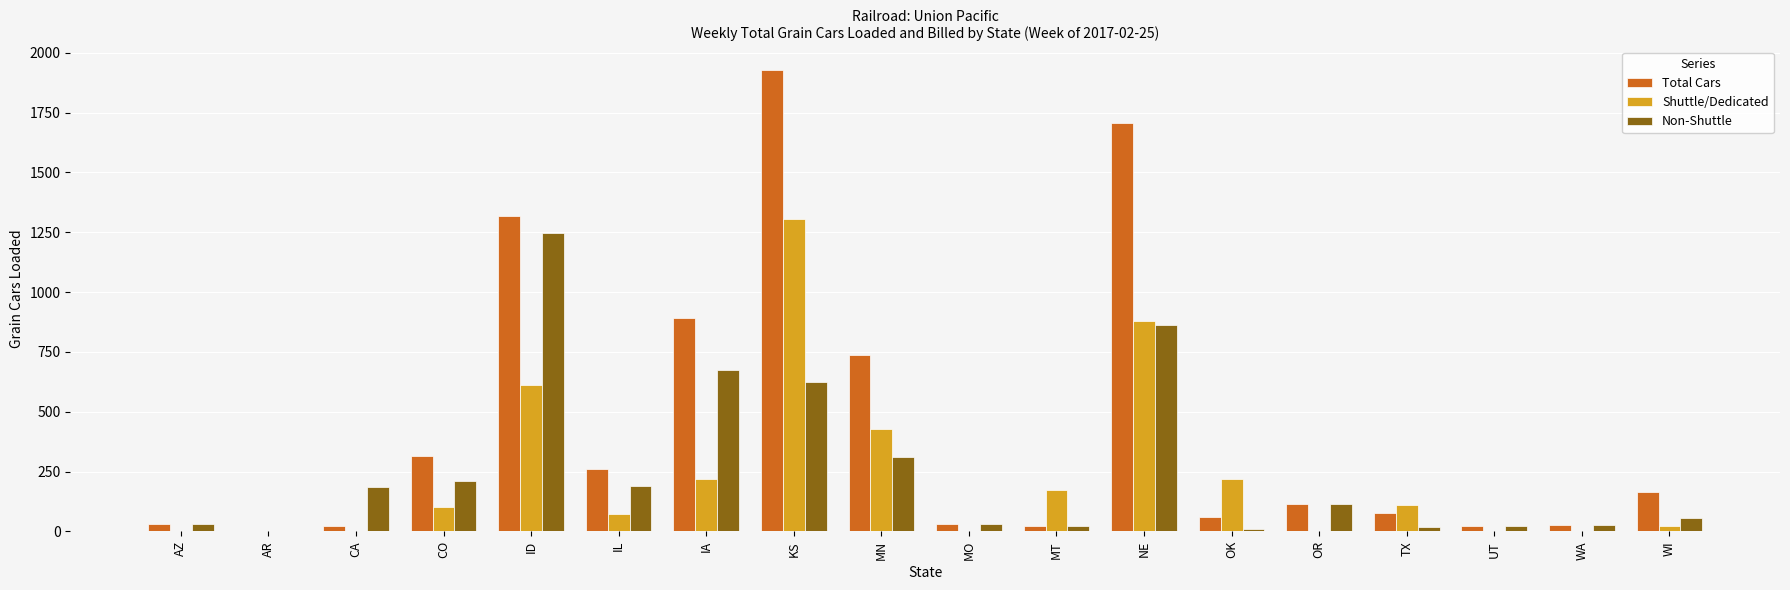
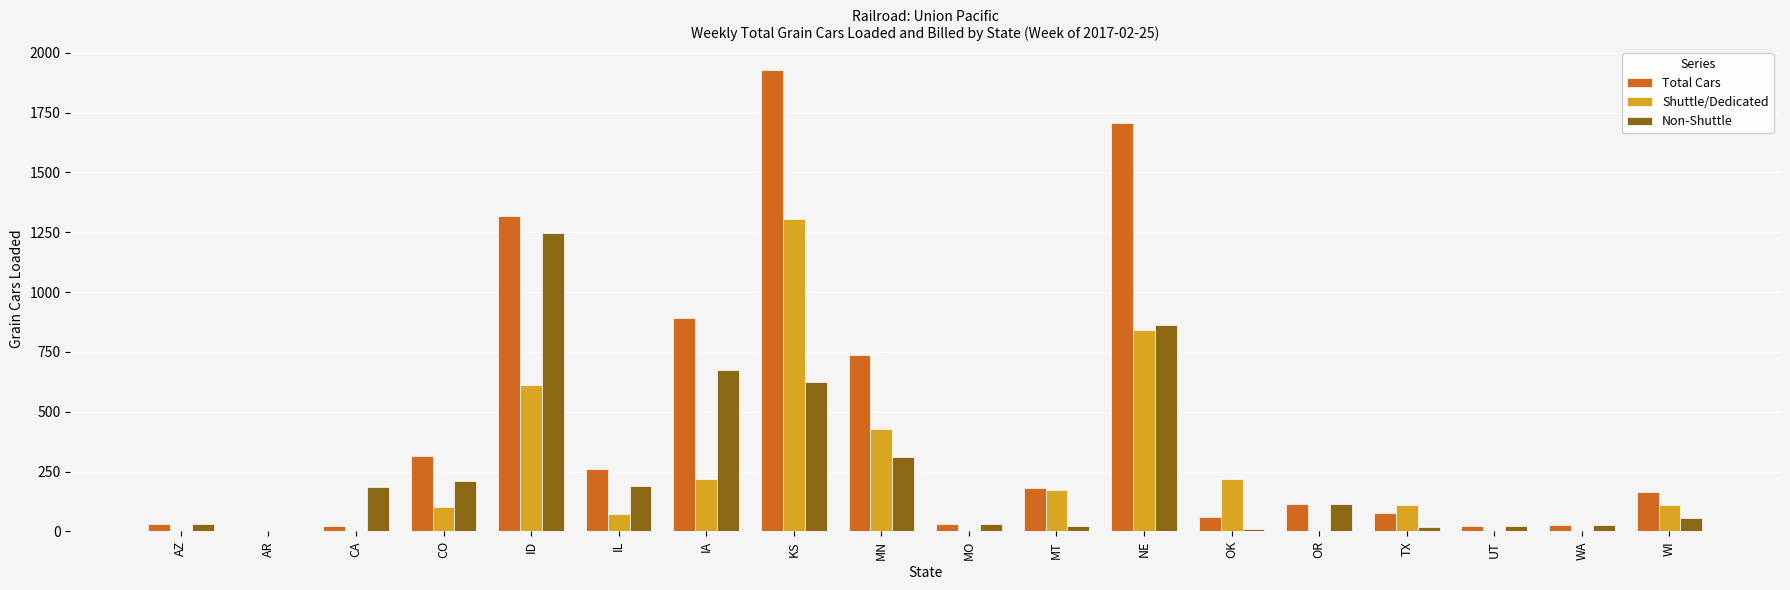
  {
    "Total Cars": {
      "AZ": 30,
      "CA": 20,
      "CO": 320,
      "ID": 1320,
      "IL": 260,
      "IA": 890,
      "KS": 1930,
      "MN": 740,
      "MO": 30,
-     "MT": 20,
+     "MT": 180,
      "NE": 1710,
      "OK": 60,
      "OR": 120,
      "TX": 80,
      "UT": 20,
      "WA": 30,
      "WI": 160
    },
    "Shuttle/Dedicated": {
      "AZ": 0,
      "AR": 0,
      "CA": 0,
      "CO": 100,
      "ID": 610,
      "IL": 70,
      "IA": 220,
      "KS": 1310,
      "MN": 430,
      "MO": 0,
      "MT": 170,
-     "NE": 880,
+     "NE": 840,
      "OK": 220,
      "OR": 0,
      "TX": 110,
      "UT": 0,
      "WA": 0,
-     "WI": 20
+     "WI": 110
    },
    "Non-Shuttle": {
      "AZ": 30,
      "CA": 190,
      "CO": 210,
      "ID": 1250,
      "IL": 190,
      "IA": 670,
      "KS": 620,
      "MN": 310,
      "MO": 30,
      "MT": 20,
      "NE": 860,
      "OR": 120,
      "TX": 20,
      "UT": 20,
      "WA": 30,
      "WI": 60
    }
  }
